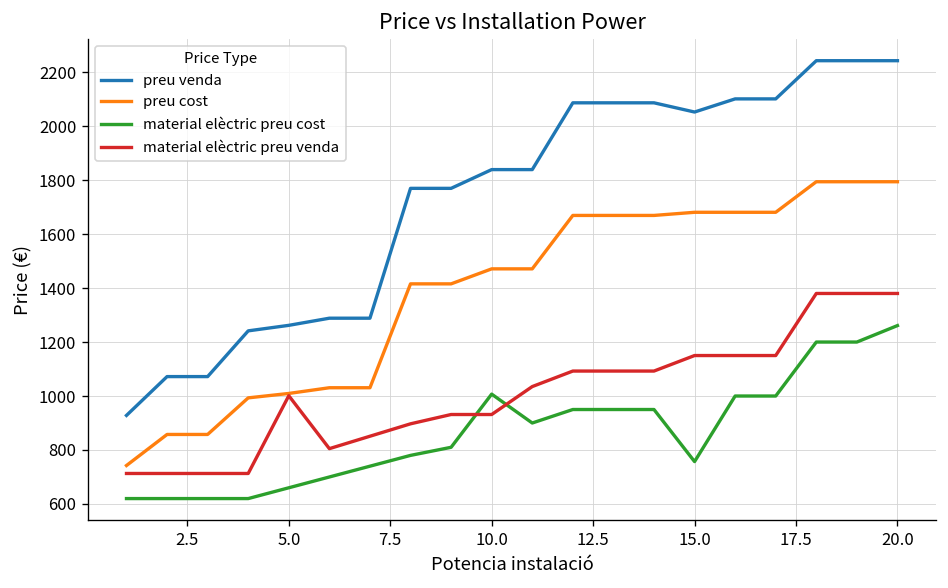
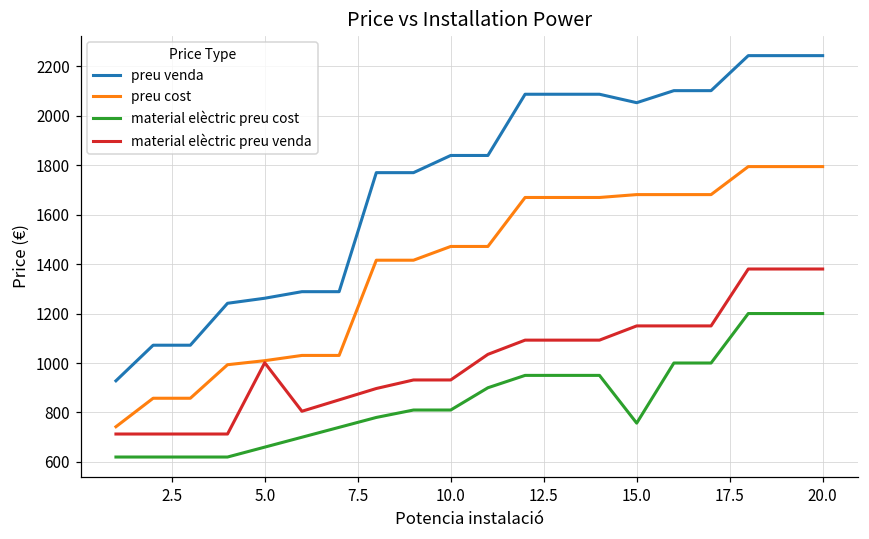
  {
    "preu venda": {
      "5.0": 1260,
      "10.0": 1840,
      "15.0": 2050,
      "20.0": 2240
    },
    "preu cost": {
      "10.0": 1470,
      "15.0": 1680,
      "20.0": 1790
    },
    "material elèctric preu cost": {
      "5.0": 660,
-     "10.0": 1010,
+     "10.0": 810,
      "15.0": 760,
-     "20.0": 1260
+     "20.0": 1200
    },
    "material elèctric preu venda": {
      "10.0": 930,
      "15.0": 1150,
      "20.0": 1380
    }
  }
